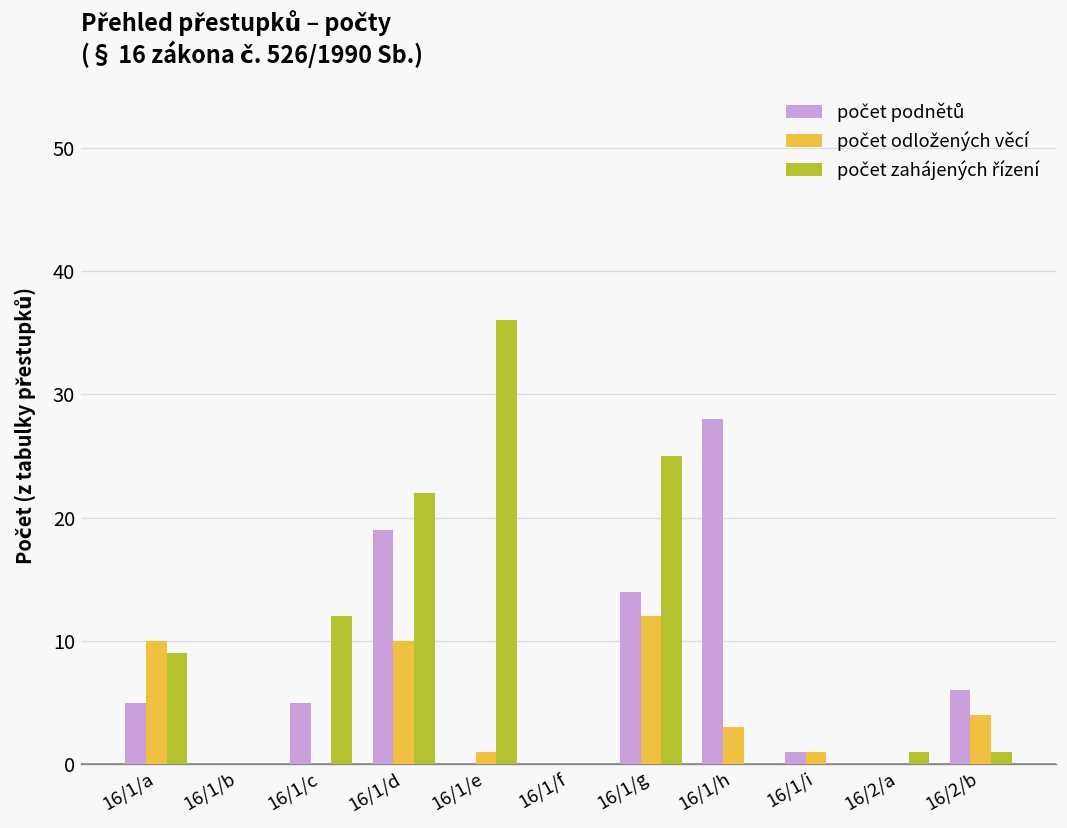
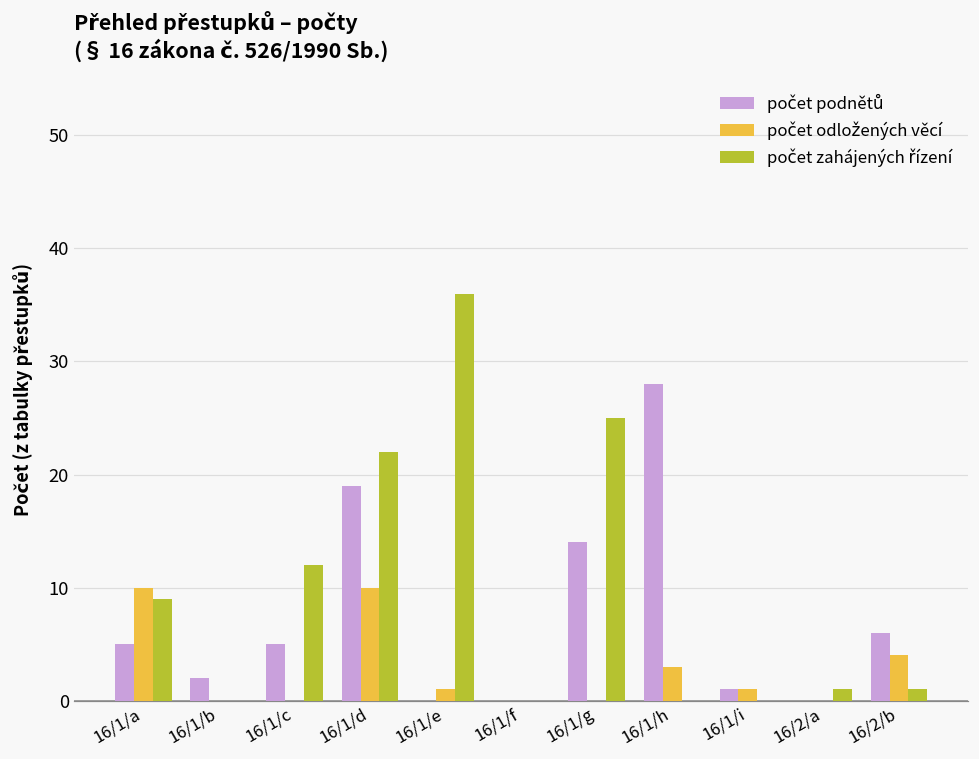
  {
    "počet podnětů": {
      "16/1/a": 5,
-     "16/1/b": 0,
+     "16/1/b": 2,
      "16/1/c": 5,
      "16/1/d": 19,
      "16/1/e": 0,
      "16/1/f": 0,
      "16/1/g": 14,
      "16/1/h": 28,
      "16/1/i": 1,
      "16/2/a": 0,
      "16/2/b": 6
    },
    "počet odložených věcí": {
      "16/1/a": 10,
      "16/1/b": 0,
      "16/1/c": 0,
      "16/1/d": 10,
      "16/1/e": 1,
      "16/1/f": 0,
-     "16/1/g": 12,
+     "16/1/g": 0,
      "16/1/h": 3,
      "16/1/i": 1,
      "16/2/a": 0,
      "16/2/b": 4
    },
    "počet zahájených řízení": {
      "16/1/a": 9,
      "16/1/b": 0,
      "16/1/c": 12,
      "16/1/d": 22,
      "16/1/e": 36,
      "16/1/f": 0,
      "16/1/g": 25,
      "16/1/h": 0,
      "16/1/i": 0,
      "16/2/a": 1,
      "16/2/b": 1
    }
  }
